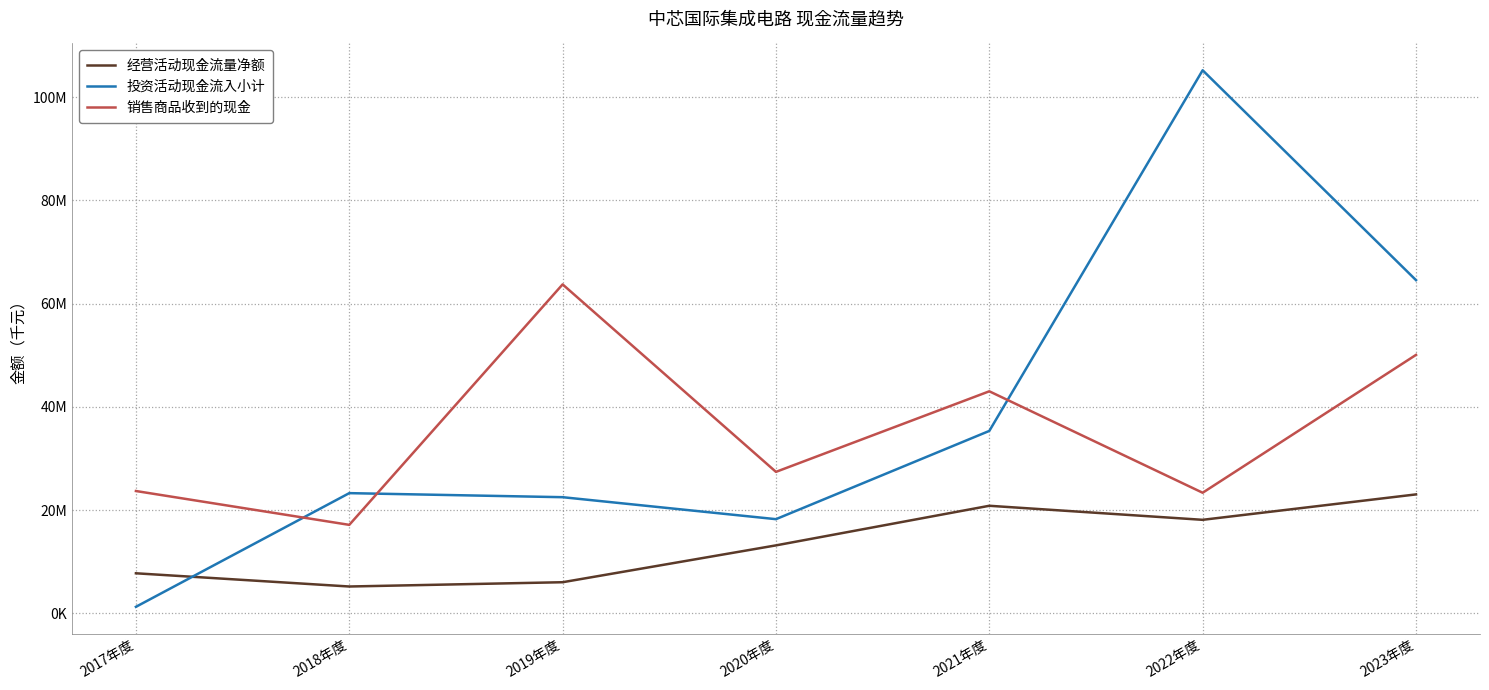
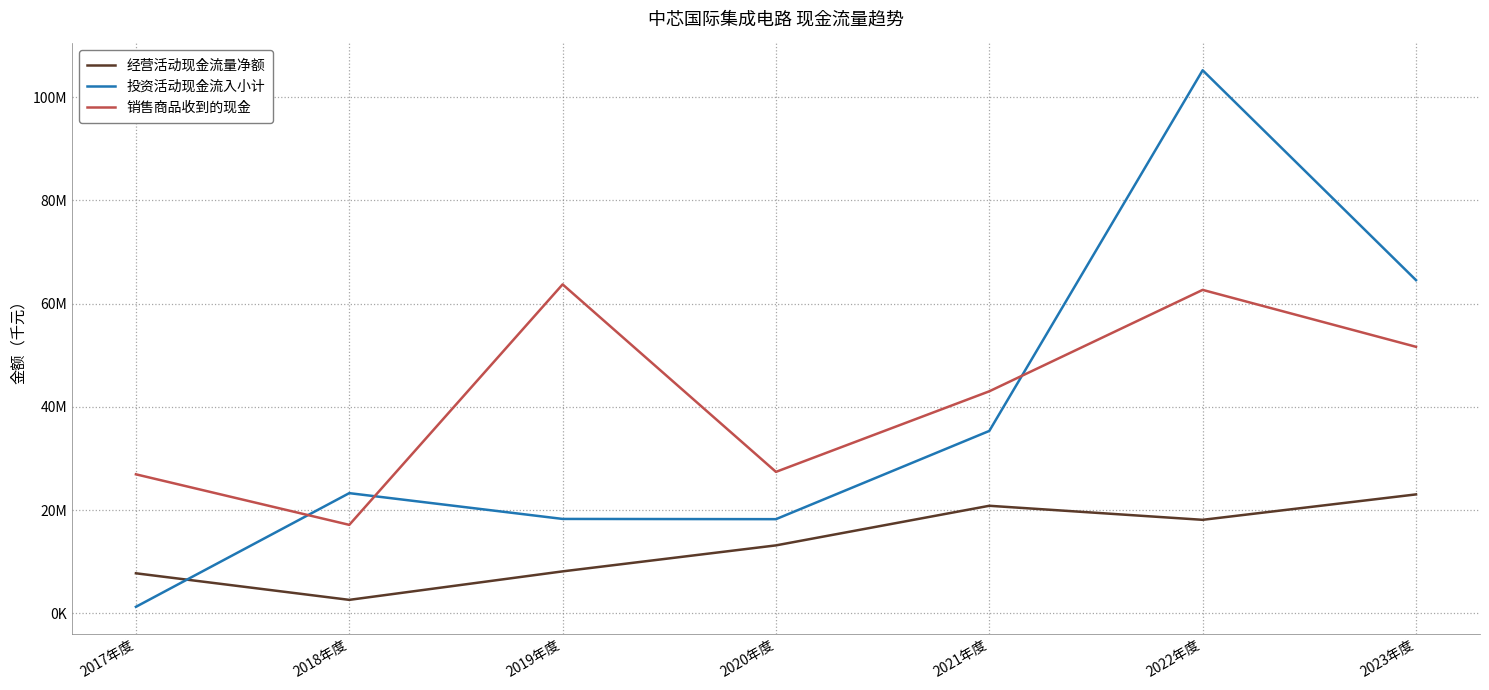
  {
    "经营活动现金流量净额": {
      "2017年度": 8000000,
-     "2018年度": 5000000,
-     "2019年度": 6000000,
+     "2018年度": 3000000,
+     "2019年度": 8000000,
      "2020年度": 13000000,
      "2021年度": 21000000,
      "2022年度": 18000000,
      "2023年度": 23000000
    },
    "投资活动现金流入小计": {
      "2017年度": 1000000,
      "2018年度": 23000000,
-     "2019年度": 23000000,
+     "2019年度": 18000000,
      "2020年度": 18000000,
      "2021年度": 35000000,
      "2022年度": 105000000,
      "2023年度": 65000000
    },
    "销售商品收到的现金": {
-     "2017年度": 24000000,
+     "2017年度": 27000000,
      "2018年度": 17000000,
      "2019年度": 64000000,
      "2020年度": 27000000,
      "2021年度": 43000000,
-     "2022年度": 23000000,
-     "2023年度": 50000000
+     "2022年度": 63000000,
+     "2023年度": 52000000
    }
  }
